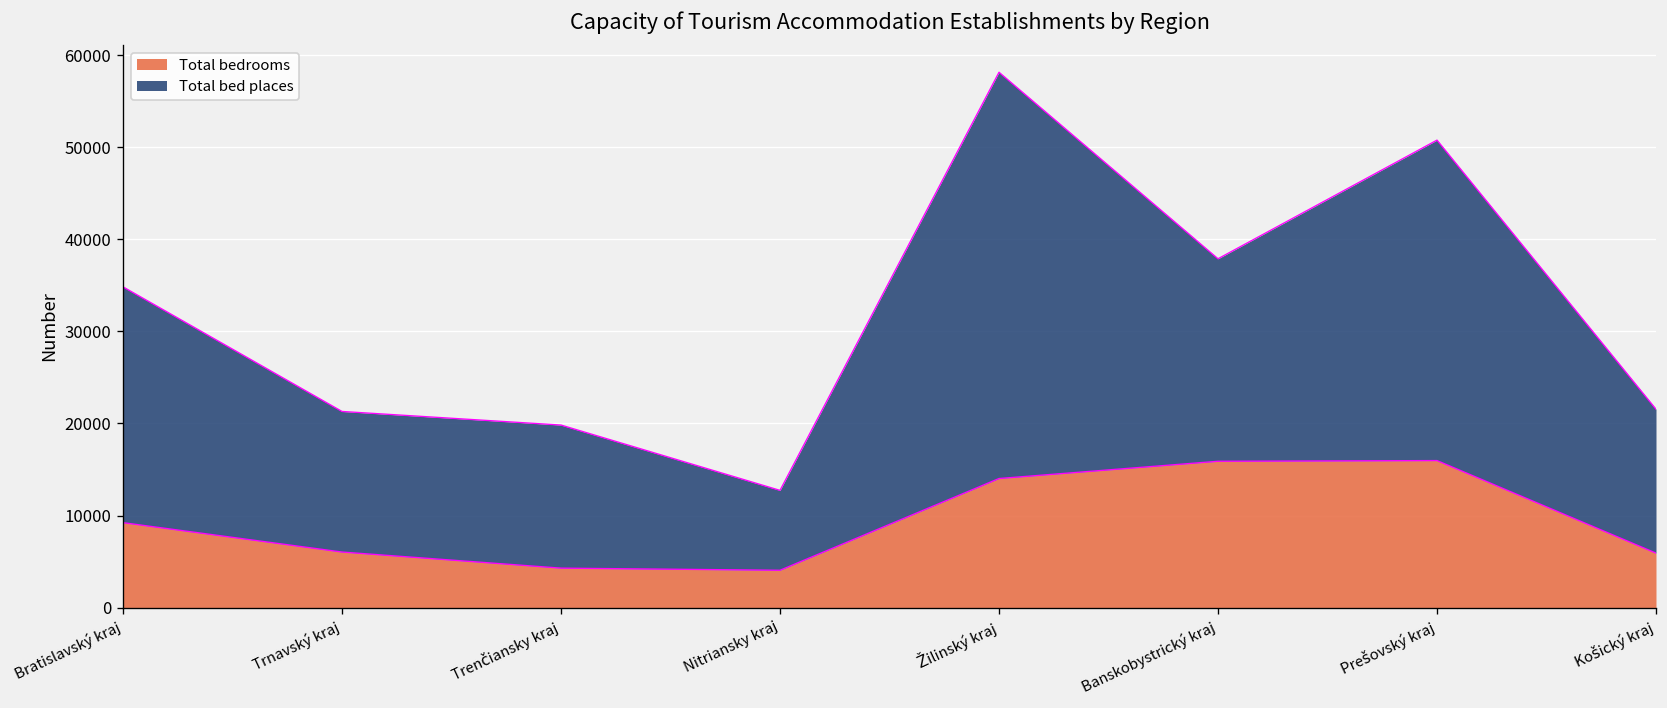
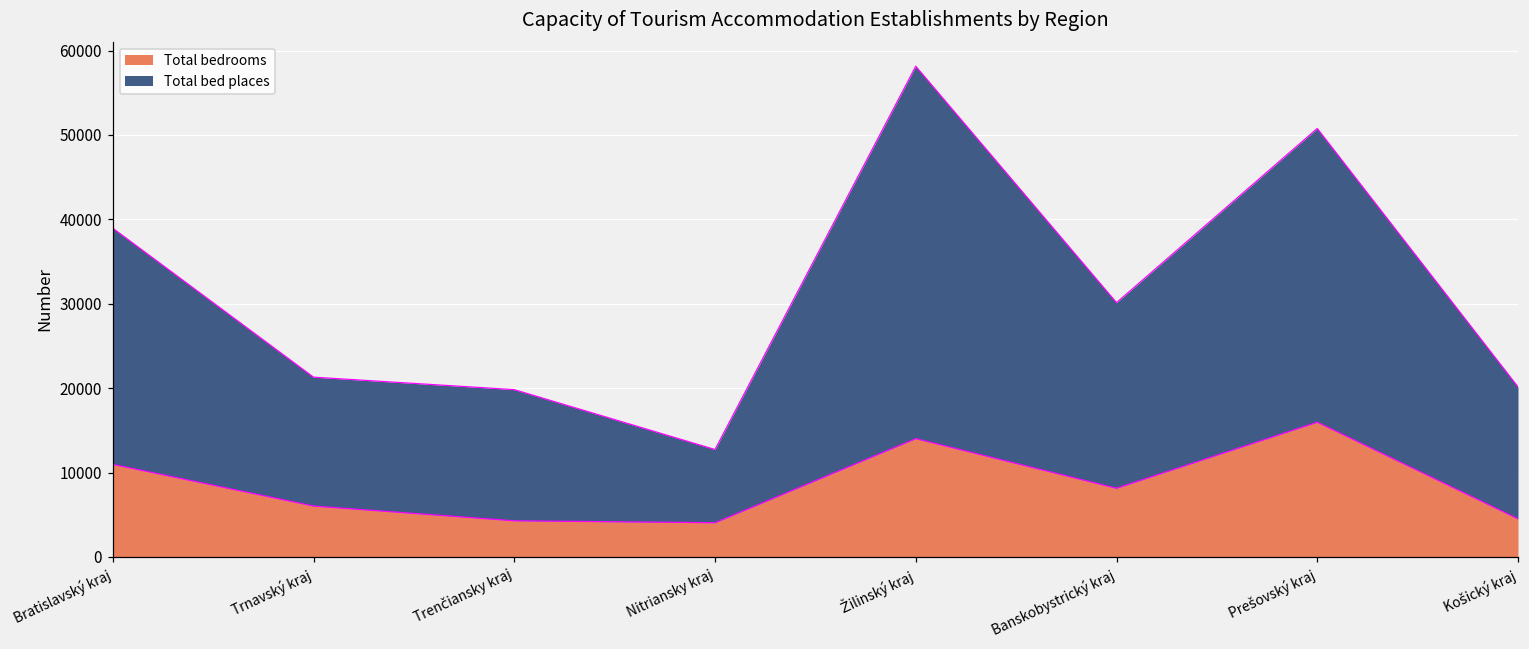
  {
    "Total bedrooms": {
-     "Bratislavský kraj": 9000,
+     "Bratislavský kraj": 11000,
      "Trnavský kraj": 6000,
      "Trenčiansky kraj": 4000,
      "Nitriansky kraj": 4000,
      "Žilinský kraj": 14000,
-     "Banskobystrický kraj": 16000,
+     "Banskobystrický kraj": 8000,
      "Prešovský kraj": 16000,
-     "Košický kraj": 6000
+     "Košický kraj": 5000
    },
    "Total bed places": {
-     "Bratislavský kraj": 26000,
+     "Bratislavský kraj": 28000,
      "Trnavský kraj": 15000,
      "Trenčiansky kraj": 16000,
      "Nitriansky kraj": 9000,
      "Žilinský kraj": 44000,
      "Banskobystrický kraj": 22000,
      "Prešovský kraj": 35000,
      "Košický kraj": 16000
    }
  }
